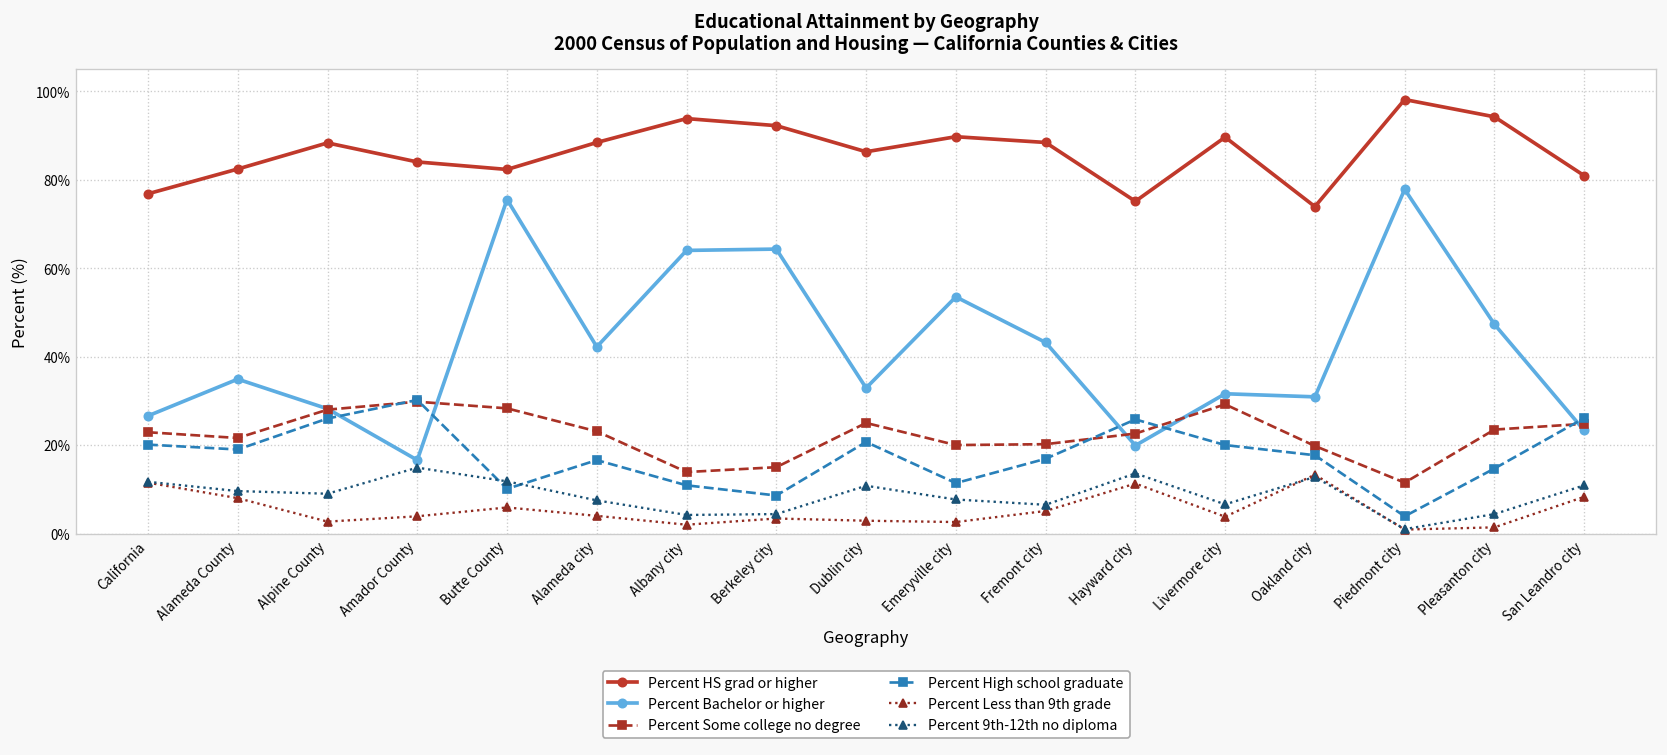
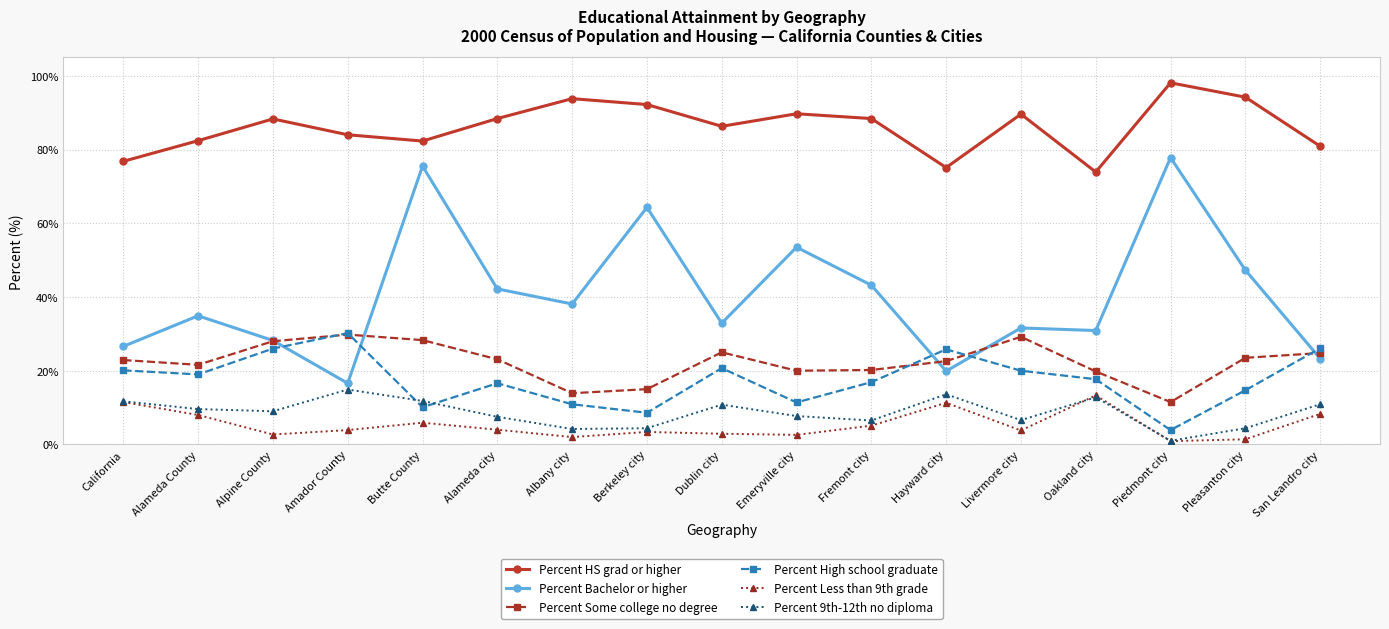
  {
    "Percent Bachelor or higher": {
      "California": "27%",
      "Alameda County": "35%",
      "Amador County": "17%",
      "Butte County": "76%",
      "Alameda city": "42%",
-     "Albany city": "64%",
+     "Albany city": "38%",
      "Berkeley city": "64%",
      "Dublin city": "33%",
      "Emeryville city": "54%",
      "Fremont city": "43%",
      "Hayward city": "20%",
      "Livermore city": "32%",
      "Oakland city": "31%",
      "Piedmont city": "78%",
      "Pleasanton city": "47%",
      "San Leandro city": "23%"
    },
    "Percent High school graduate": {
      "California": "20%",
      "Alameda County": "19%",
      "Alpine County": "26%",
      "Butte County": "10%",
      "Alameda city": "17%",
      "Albany city": "11%",
      "Berkeley city": "9%",
      "Dublin city": "21%",
      "Emeryville city": "11%",
      "Fremont city": "17%",
      "Hayward city": "26%",
      "Livermore city": "20%",
      "Oakland city": "18%",
      "Piedmont city": "4%",
      "Pleasanton city": "15%",
      "San Leandro city": "26%"
    },
    "Percent 9th-12th no diploma": {
      "Alameda County": "10%",
      "Alpine County": "9%",
      "Amador County": "15%",
      "Butte County": "12%",
      "Alameda city": "8%",
      "Albany city": "4%",
      "Berkeley city": "4%",
      "Dublin city": "11%",
      "Emeryville city": "8%",
      "Fremont city": "7%",
      "Hayward city": "14%",
      "Livermore city": "7%",
      "Pleasanton city": "4%",
      "San Leandro city": "11%"
    }
  }
